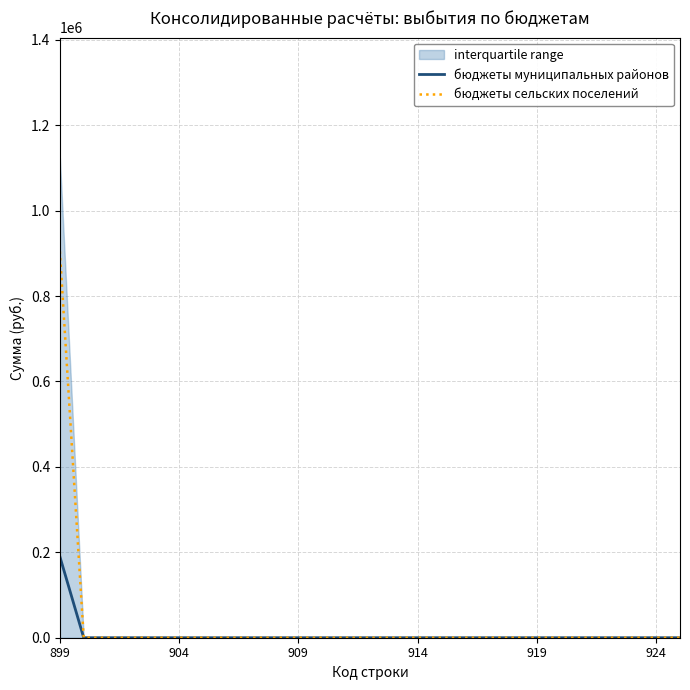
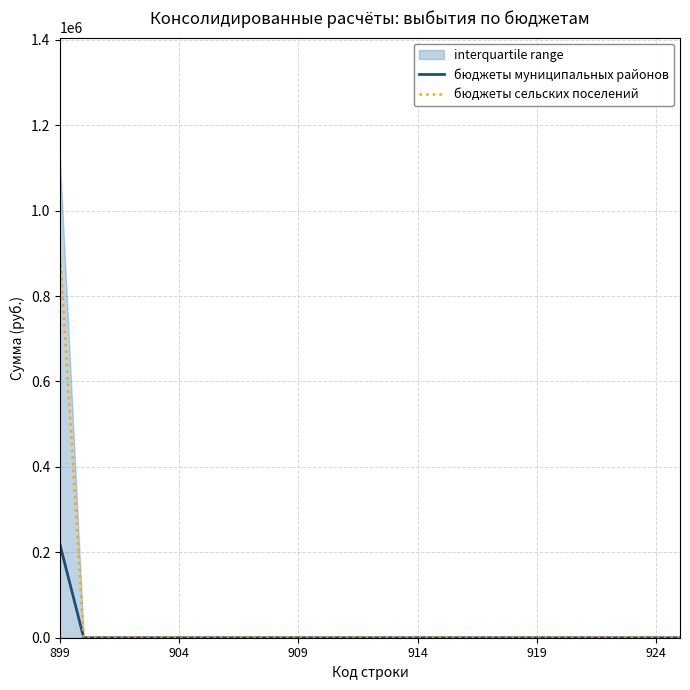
  {
    "бюджеты муниципальных районов": {
-     "899": 190000
+     "899": 220000
    },
    "interquartile range": {
      "899": 1120000
    },
    "бюджеты сельских поселений": {
      "899": 900000
    }
  }
